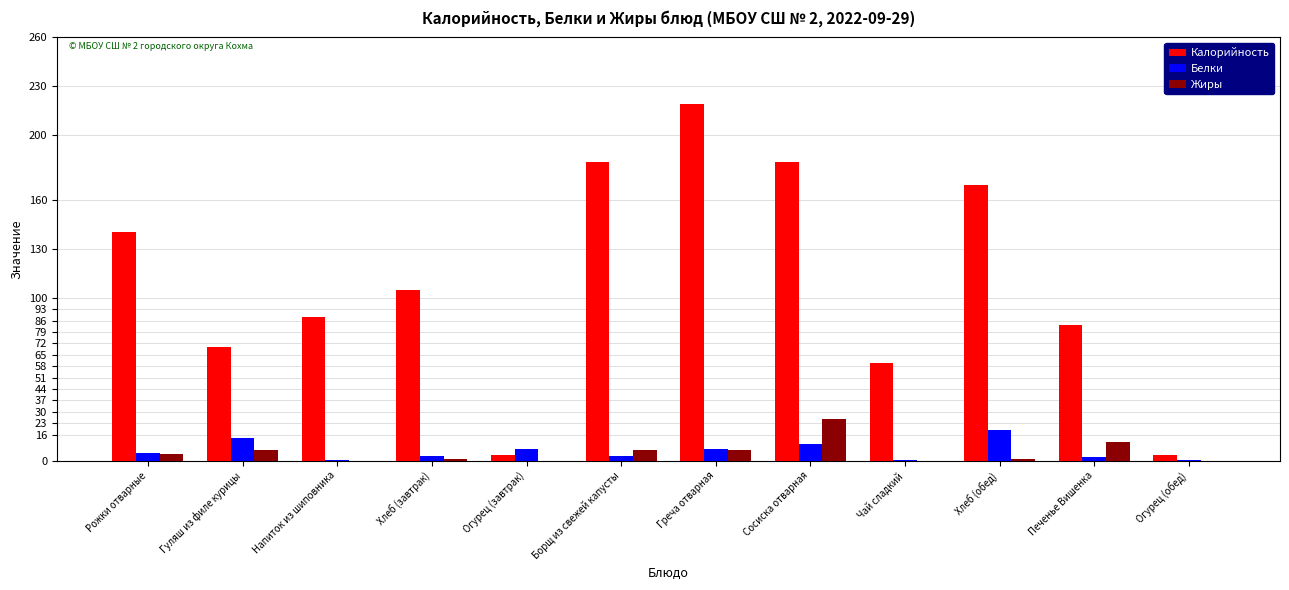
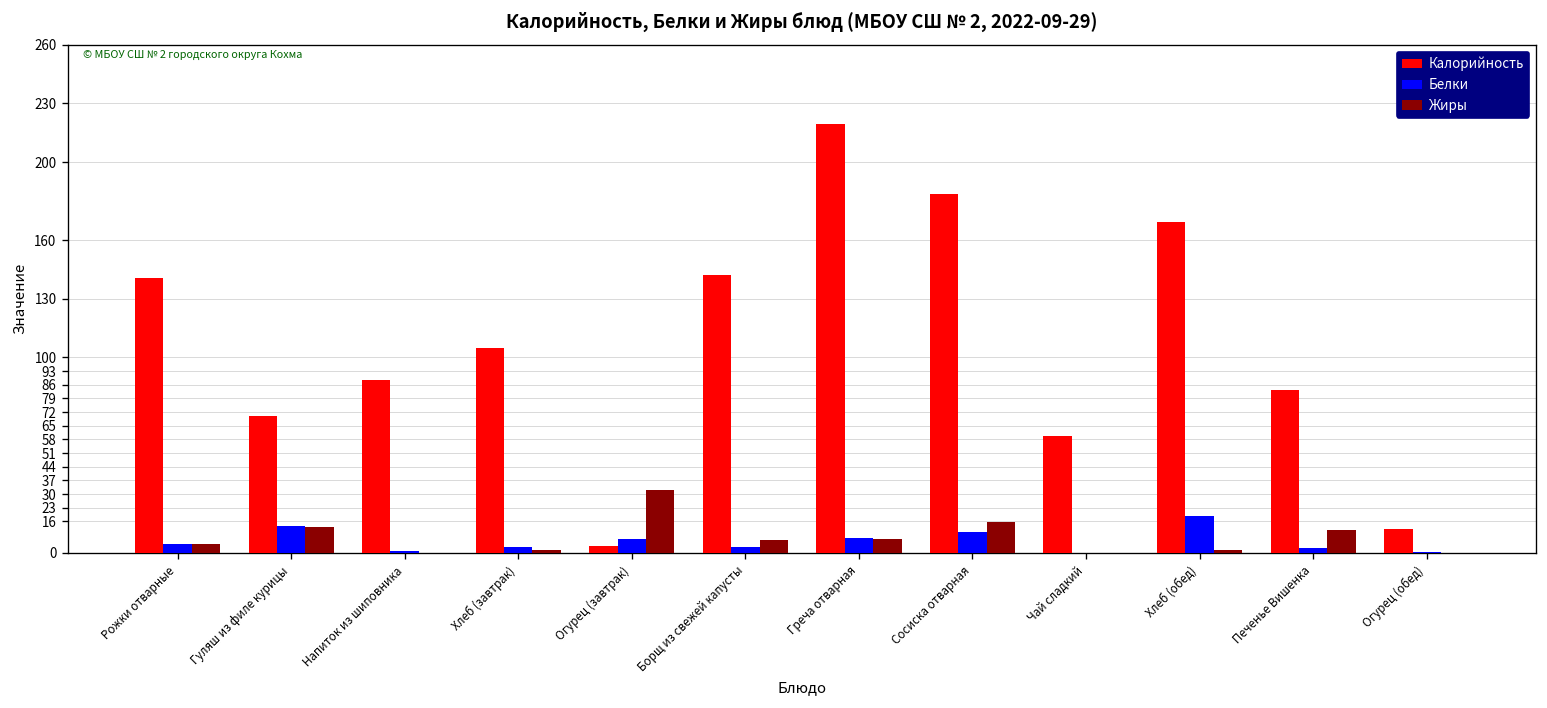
  {
    "Калорийность": {
      "Рожки отварные": 141,
      "Гуляш из филе курицы": 70,
      "Напиток из шиповника": 88,
      "Хлеб (завтрак)": 105,
      "Огурец (завтрак)": 4,
-     "Борщ из свежей капусты": 184,
+     "Борщ из свежей капусты": 142,
      "Греча отварная": 219,
      "Сосиска отварная": 184,
      "Чай сладкий": 60,
      "Хлеб (обед)": 169,
      "Печенье Вишенка": 83,
-     "Огурец (обед)": 4
+     "Огурец (обед)": 12
    },
    "Белки": {
      "Рожки отварные": 4,
      "Гуляш из филе курицы": 14,
      "Хлеб (завтрак)": 3,
      "Огурец (завтрак)": 7,
      "Борщ из свежей капусты": 3,
      "Греча отварная": 7,
      "Сосиска отварная": 11,
      "Хлеб (обед)": 19,
      "Печенье Вишенка": 2
    },
    "Жиры": {
      "Рожки отварные": 4,
-     "Гуляш из филе курицы": 7,
+     "Гуляш из филе курицы": 13,
      "Напиток из шиповника": 0,
-     "Огурец (завтрак)": 0,
+     "Огурец (завтрак)": 32,
      "Борщ из свежей капусты": 7,
      "Греча отварная": 7,
-     "Сосиска отварная": 26,
+     "Сосиска отварная": 16,
      "Чай сладкий": 0,
      "Печенье Вишенка": 12
    }
  }
